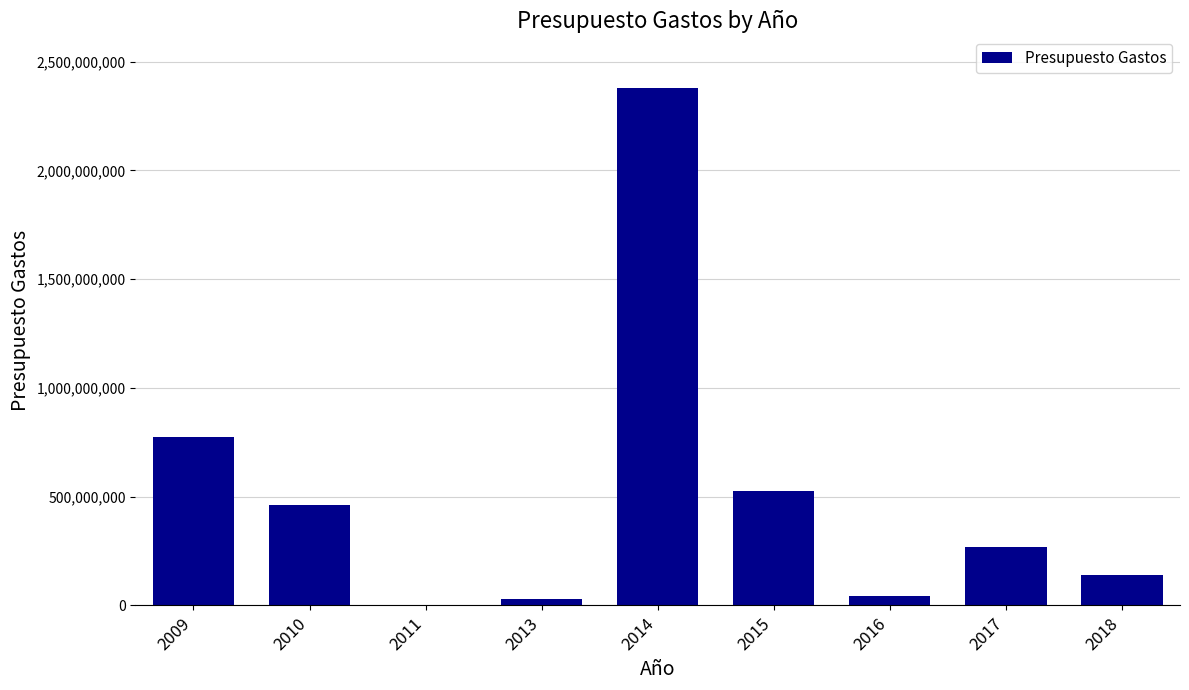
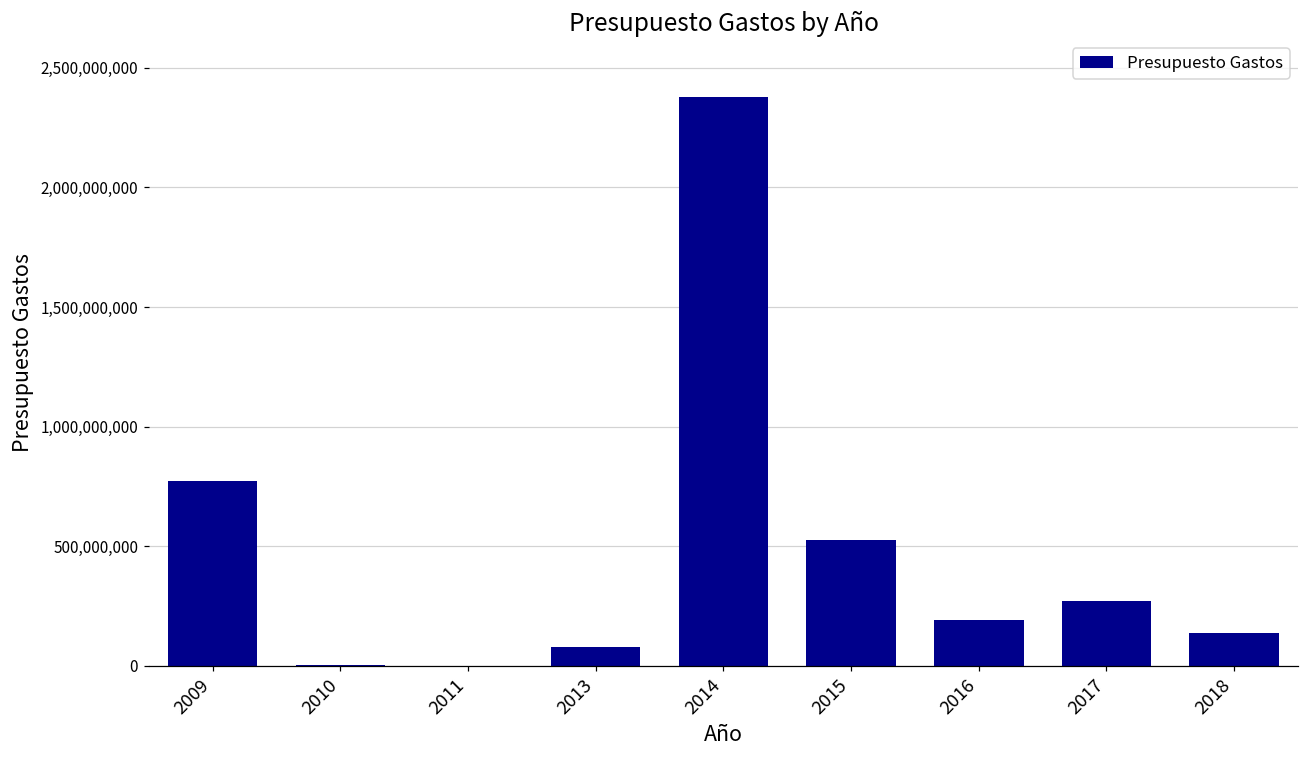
  {
    "2009": "770,000,000",
-   "2010": "460,000,000",
-   "2013": "30,000,000",
+   "2010": "0",
+   "2013": "80,000,000",
    "2014": "2,380,000,000",
    "2015": "530,000,000",
-   "2016": "40,000,000",
+   "2016": "190,000,000",
    "2017": "270,000,000",
    "2018": "140,000,000"
  }
